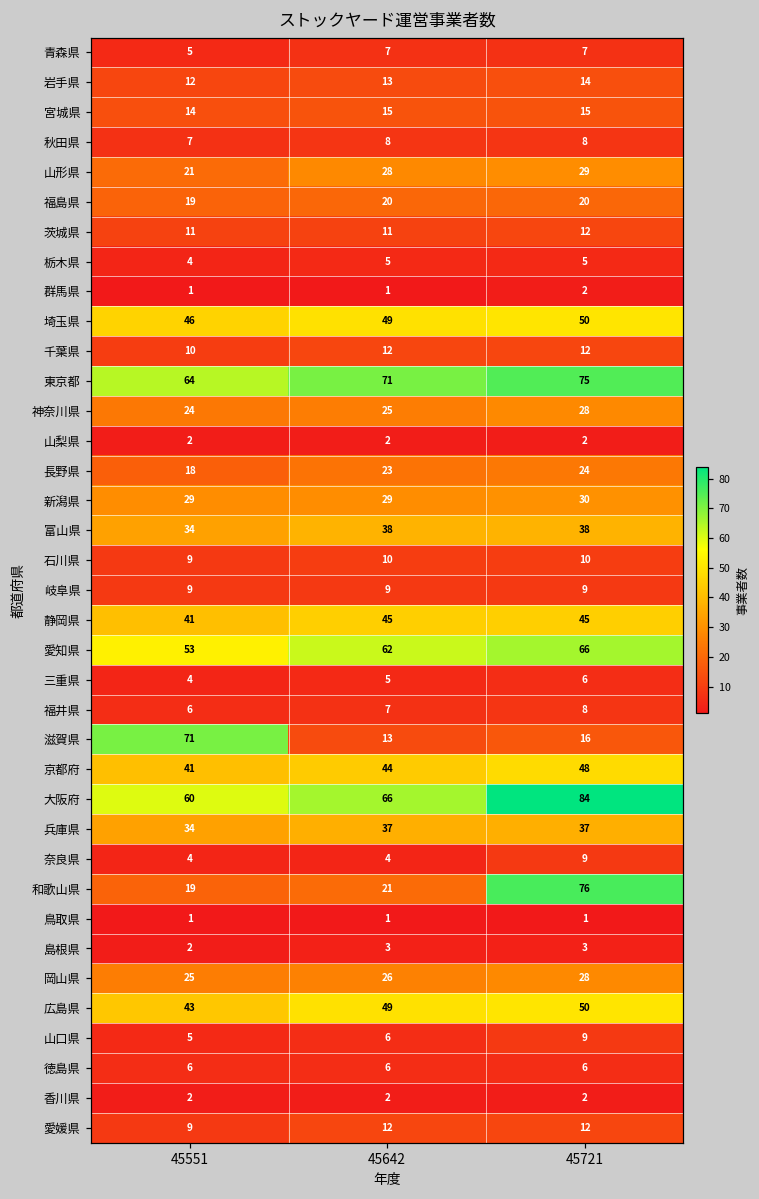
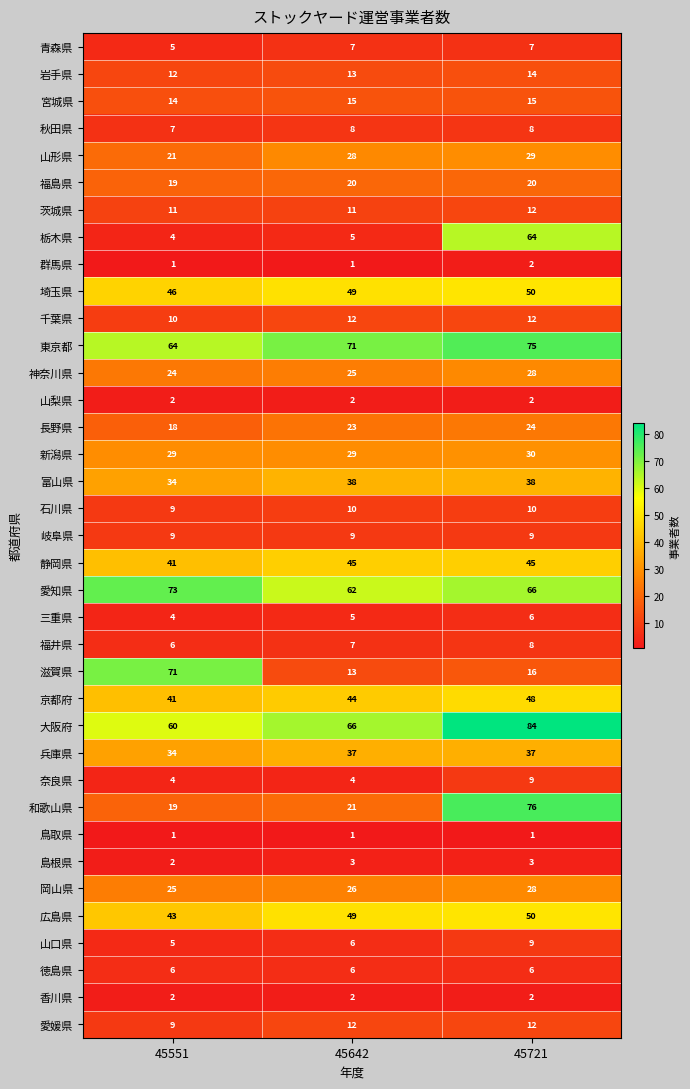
  {
    "青森県": {
      "45551": 5,
      "45642": 7,
      "45721": 7
    },
    "岩手県": {
      "45551": 12,
      "45642": 13,
      "45721": 14
    },
    "宮城県": {
      "45551": 14,
      "45642": 15,
      "45721": 15
    },
    "秋田県": {
      "45551": 7,
      "45642": 8,
      "45721": 8
    },
    "山形県": {
      "45551": 21,
      "45642": 28,
      "45721": 29
    },
    "福島県": {
      "45551": 19,
      "45642": 20,
      "45721": 20
    },
    "茨城県": {
      "45551": 11,
      "45642": 11,
      "45721": 12
    },
    "栃木県": {
      "45551": 4,
      "45642": 5,
-     "45721": 5
+     "45721": 64
    },
    "群馬県": {
      "45551": 1,
      "45642": 1,
      "45721": 2
    },
    "埼玉県": {
      "45551": 46,
      "45642": 49,
      "45721": 50
    },
    "千葉県": {
      "45551": 10,
      "45642": 12,
      "45721": 12
    },
    "東京都": {
      "45551": 64,
      "45642": 71,
      "45721": 75
    },
    "神奈川県": {
      "45551": 24,
      "45642": 25,
      "45721": 28
    },
    "山梨県": {
      "45551": 2,
      "45642": 2,
      "45721": 2
    },
    "長野県": {
      "45551": 18,
      "45642": 23,
      "45721": 24
    },
    "新潟県": {
      "45551": 29,
      "45642": 29,
      "45721": 30
    },
    "富山県": {
      "45551": 34,
      "45642": 38,
      "45721": 38
    },
    "石川県": {
      "45551": 9,
      "45642": 10,
      "45721": 10
    },
    "岐阜県": {
      "45551": 9,
      "45642": 9,
      "45721": 9
    },
    "静岡県": {
      "45551": 41,
      "45642": 45,
      "45721": 45
    },
    "愛知県": {
-     "45551": 53,
+     "45551": 73,
      "45642": 62,
      "45721": 66
    },
    "三重県": {
      "45551": 4,
      "45642": 5,
      "45721": 6
    },
    "福井県": {
      "45551": 6,
      "45642": 7,
      "45721": 8
    },
    "滋賀県": {
      "45551": 71,
      "45642": 13,
      "45721": 16
    },
    "京都府": {
      "45551": 41,
      "45642": 44,
      "45721": 48
    },
    "大阪府": {
      "45551": 60,
      "45642": 66,
      "45721": 84
    },
    "兵庫県": {
      "45551": 34,
      "45642": 37,
      "45721": 37
    },
    "奈良県": {
      "45551": 4,
      "45642": 4,
      "45721": 9
    },
    "和歌山県": {
      "45551": 19,
      "45642": 21,
      "45721": 76
    },
    "鳥取県": {
      "45551": 1,
      "45642": 1,
      "45721": 1
    },
    "島根県": {
      "45551": 2,
      "45642": 3,
      "45721": 3
    },
    "岡山県": {
      "45551": 25,
      "45642": 26,
      "45721": 28
    },
    "広島県": {
      "45551": 43,
      "45642": 49,
      "45721": 50
    },
    "山口県": {
      "45551": 5,
      "45642": 6,
      "45721": 9
    },
    "徳島県": {
      "45551": 6,
      "45642": 6,
      "45721": 6
    },
    "香川県": {
      "45551": 2,
      "45642": 2,
      "45721": 2
    },
    "愛媛県": {
      "45551": 9,
      "45642": 12,
      "45721": 12
    }
  }
